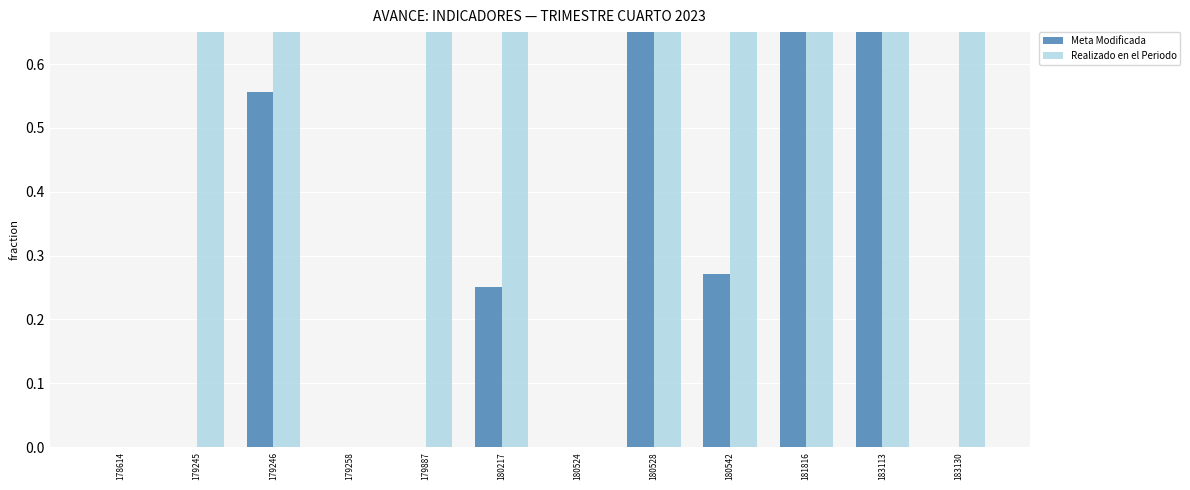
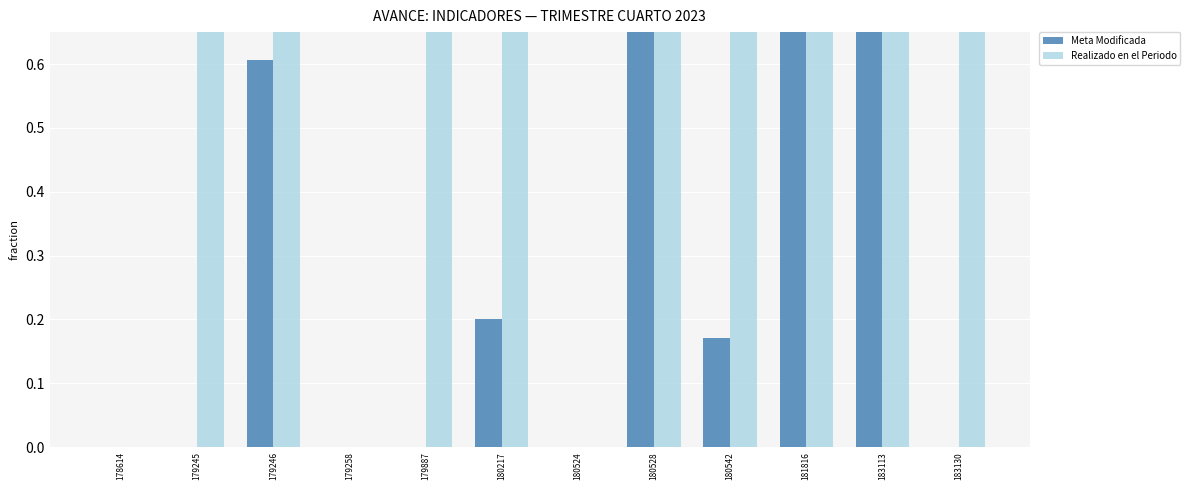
  {
    "Meta Modificada": {
      "178614": 0.00,
      "179245": 0.00,
-     "179246": 0.56,
+     "179246": 0.61,
      "179258": 0.00,
      "179887": 0.00,
-     "180217": 0.25,
+     "180217": 0.20,
      "180524": 0.00,
-     "180542": 0.27,
+     "180542": 0.17,
      "183130": 0.00
    },
    "Realizado en el Periodo": {
      "178614": 0.00,
      "179258": 0.00,
      "180524": 0.00
    }
  }
